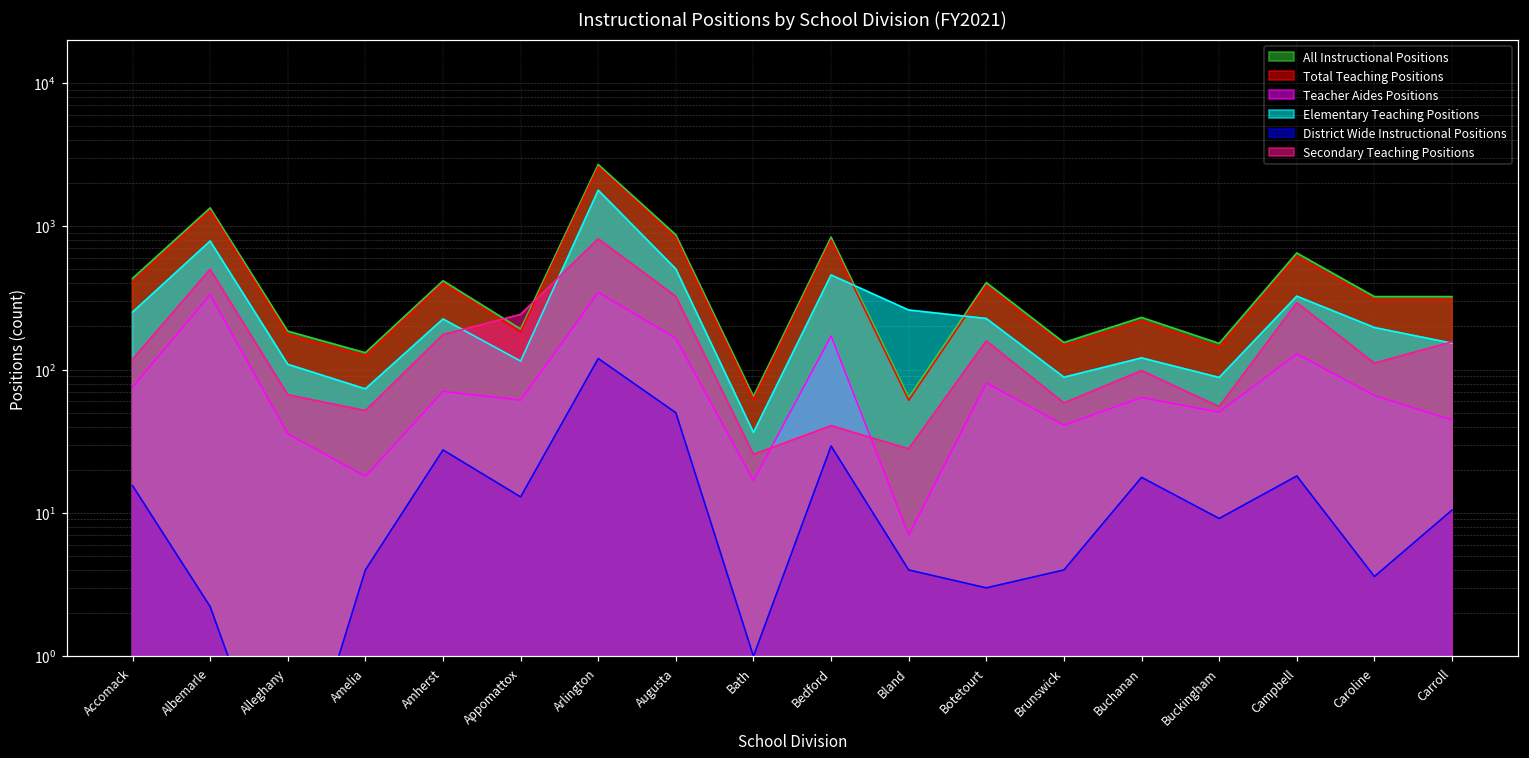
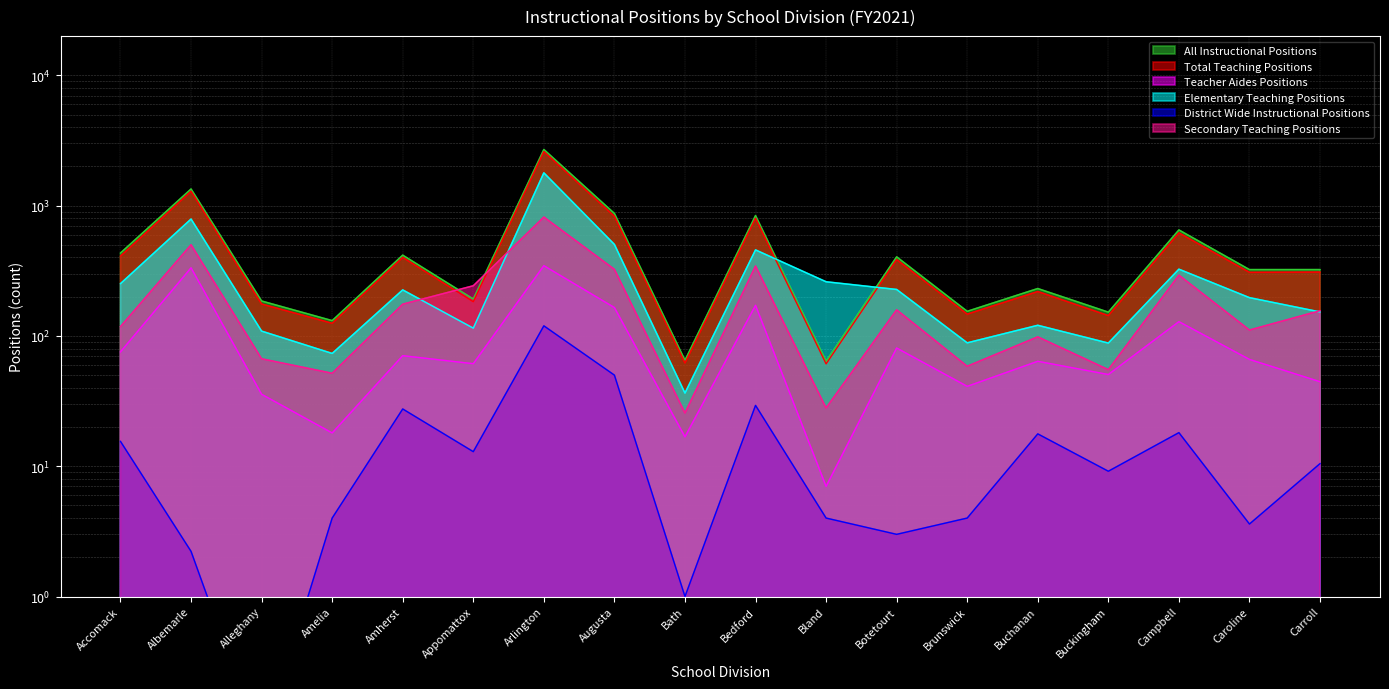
  {
    "All Instructional Positions": {
      "Accomack": 430,
      "Alleghany": 190,
      "Amelia": 130,
      "Appomattox": 190,
      "Augusta": 900,
      "Bath": 70,
      "Bedford": 800,
      "Bland": 60,
      "Botetourt": 400,
      "Brunswick": 150,
      "Buchanan": 230,
      "Buckingham": 150,
      "Campbell": 700,
      "Caroline": 320
    },
    "Total Teaching Positions": {
      "Accomack": 410,
      "Alleghany": 180,
      "Amelia": 130,
      "Appomattox": 180,
      "Augusta": 800,
      "Bath": 60,
      "Bedford": 800,
      "Bland": 60,
      "Botetourt": 390,
      "Brunswick": 150,
      "Buchanan": 220,
      "Buckingham": 140,
      "Campbell": 600,
      "Caroline": 310
    },
    "Teacher Aides Positions": {
      "Accomack": 80,
      "Albemarle": 330,
      "Alleghany": 36,
      "Amelia": 18,
      "Amherst": 70,
      "Appomattox": 60,
      "Arlington": 350,
      "Augusta": 170,
      "Bath": 17,
      "Bedford": 170,
      "Bland": 7,
      "Botetourt": 80,
      "Brunswick": 41,
      "Buchanan": 60,
      "Buckingham": 51,
      "Campbell": 130,
      "Caroline": 70,
      "Carroll": 45
    },
    "Elementary Teaching Positions": {
      "Accomack": 250,
      "Albemarle": 800,
      "Alleghany": 110,
      "Amelia": 70,
      "Amherst": 230,
      "Appomattox": 110,
      "Arlington": 1800,
      "Augusta": 500,
      "Bath": 36,
      "Bedford": 460,
      "Bland": 260,
      "Botetourt": 230,
      "Brunswick": 90,
      "Buchanan": 120,
      "Buckingham": 90,
      "Campbell": 330,
      "Caroline": 200
    },
    "District Wide Instructional Positions": {
      "Accomack": 16,
      "Albemarle": 2.2,
      "Amelia": 4,
      "Amherst": 28,
      "Appomattox": 13,
      "Arlington": 120,
      "Augusta": 50,
      "Bath": 1,
      "Bedford": 29,
      "Bland": 4,
      "Botetourt": 3,
      "Brunswick": 4,
      "Buchanan": 18,
      "Buckingham": 9,
      "Campbell": 18,
      "Caroline": 3.6,
      "Carroll": 10
    },
    "Secondary Teaching Positions": {
      "Accomack": 120,
      "Albemarle": 500,
      "Alleghany": 70,
      "Amelia": 52,
      "Amherst": 180,
      "Appomattox": 240,
      "Arlington": 800,
      "Augusta": 320,
      "Bath": 26,
-     "Bedford": 41,
+     "Bedford": 340,
      "Bland": 28,
      "Botetourt": 160,
      "Brunswick": 60,
      "Buchanan": 100,
      "Buckingham": 55,
      "Campbell": 290,
      "Caroline": 110
    }
  }
